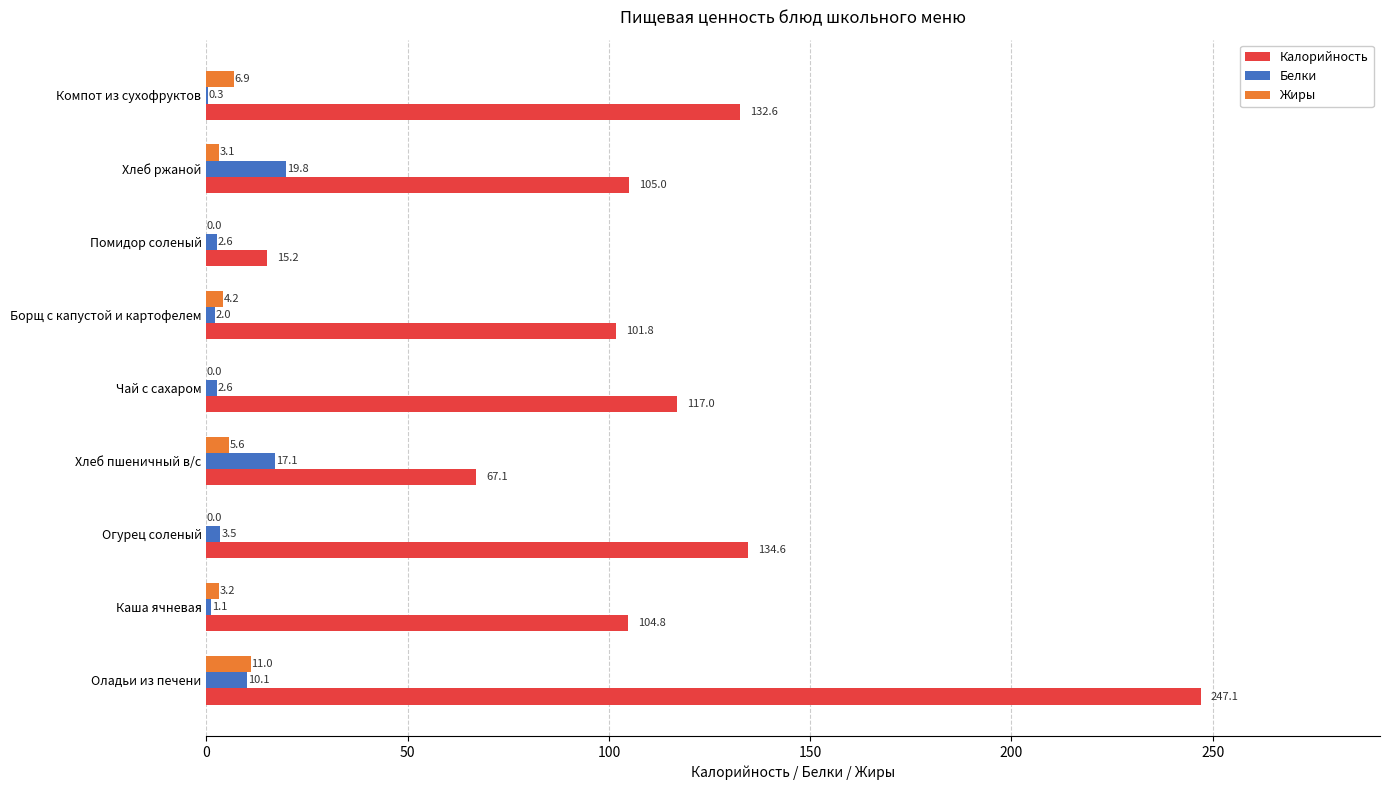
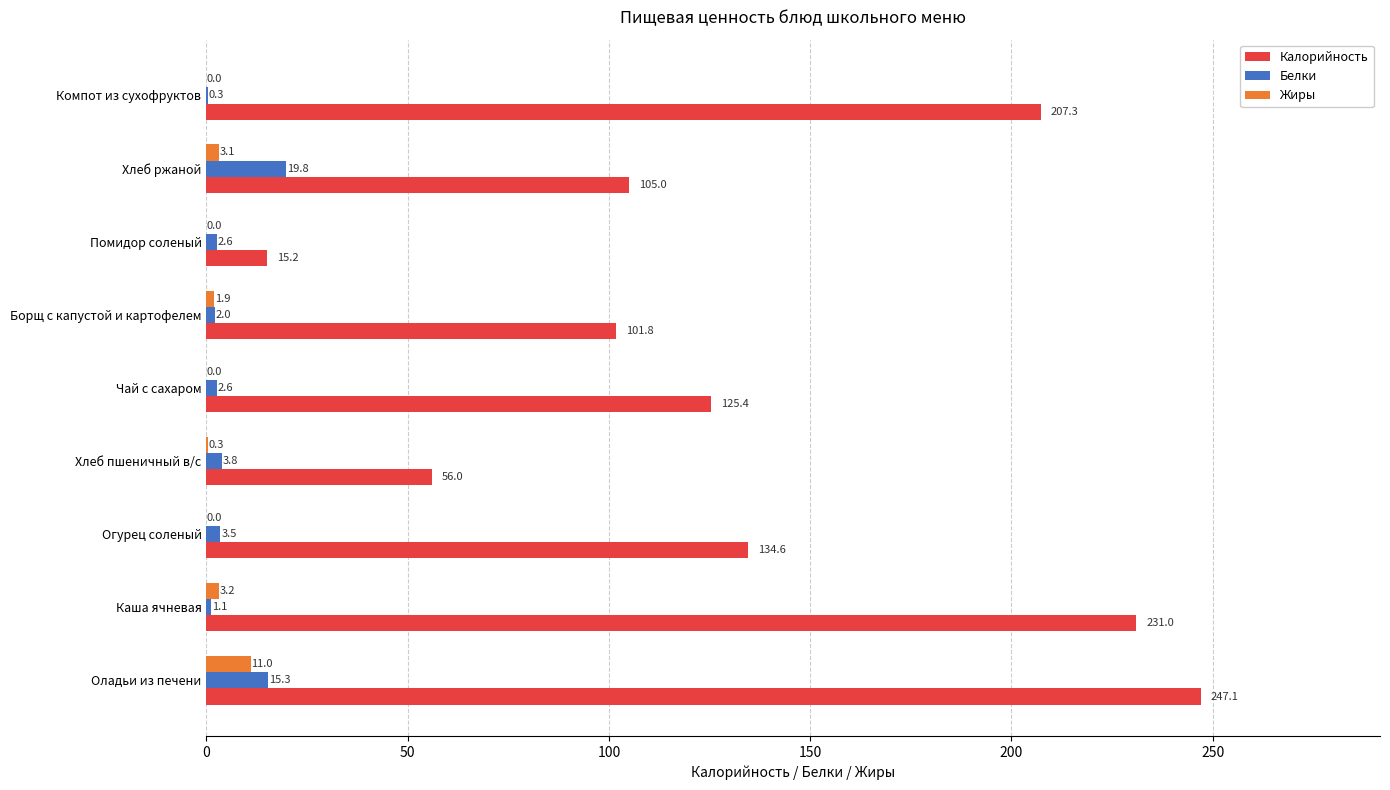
  {
    "Калорийность": {
-     "Компот из сухофруктов": 132.6,
+     "Компот из сухофруктов": 207.3,
      "Хлеб ржаной": 105.0,
      "Помидор соленый": 15.2,
      "Борщ с капустой и картофелем": 101.8,
-     "Чай с сахаром": 117.0,
-     "Хлеб пшеничный в/с": 67.1,
+     "Чай с сахаром": 125.4,
+     "Хлеб пшеничный в/с": 56.0,
      "Огурец соленый": 134.6,
-     "Каша ячневая": 104.8,
+     "Каша ячневая": 231.0,
      "Оладьи из печени": 247.1
    },
    "Белки": {
      "Компот из сухофруктов": 0.3,
      "Хлеб ржаной": 19.8,
      "Помидор соленый": 2.6,
      "Борщ с капустой и картофелем": 2.0,
      "Чай с сахаром": 2.6,
-     "Хлеб пшеничный в/с": 17.1,
+     "Хлеб пшеничный в/с": 3.8,
      "Огурец соленый": 3.5,
      "Каша ячневая": 1.1,
-     "Оладьи из печени": 10.1
+     "Оладьи из печени": 15.3
    },
    "Жиры": {
-     "Компот из сухофруктов": 6.9,
+     "Компот из сухофруктов": 0.0,
      "Хлеб ржаной": 3.1,
      "Помидор соленый": 0.0,
-     "Борщ с капустой и картофелем": 4.2,
+     "Борщ с капустой и картофелем": 1.9,
      "Чай с сахаром": 0.0,
-     "Хлеб пшеничный в/с": 5.6,
+     "Хлеб пшеничный в/с": 0.3,
      "Огурец соленый": 0.0,
      "Каша ячневая": 3.2,
      "Оладьи из печени": 11.0
    }
  }
